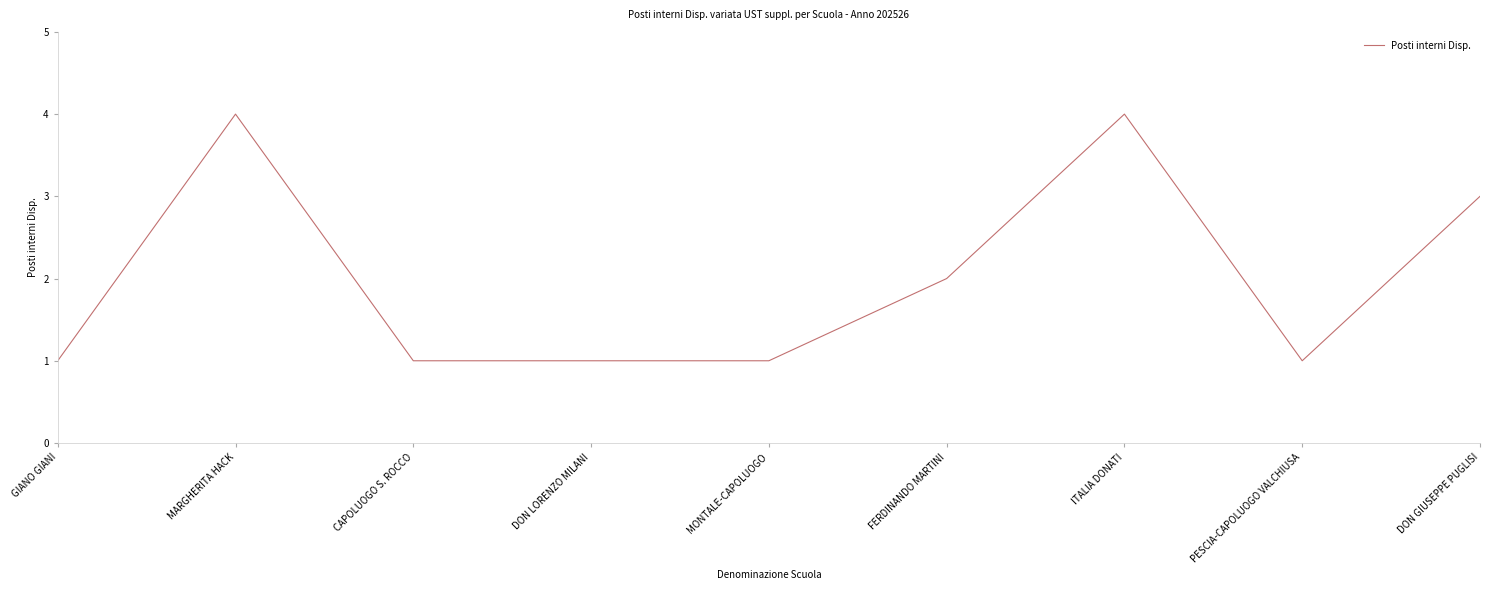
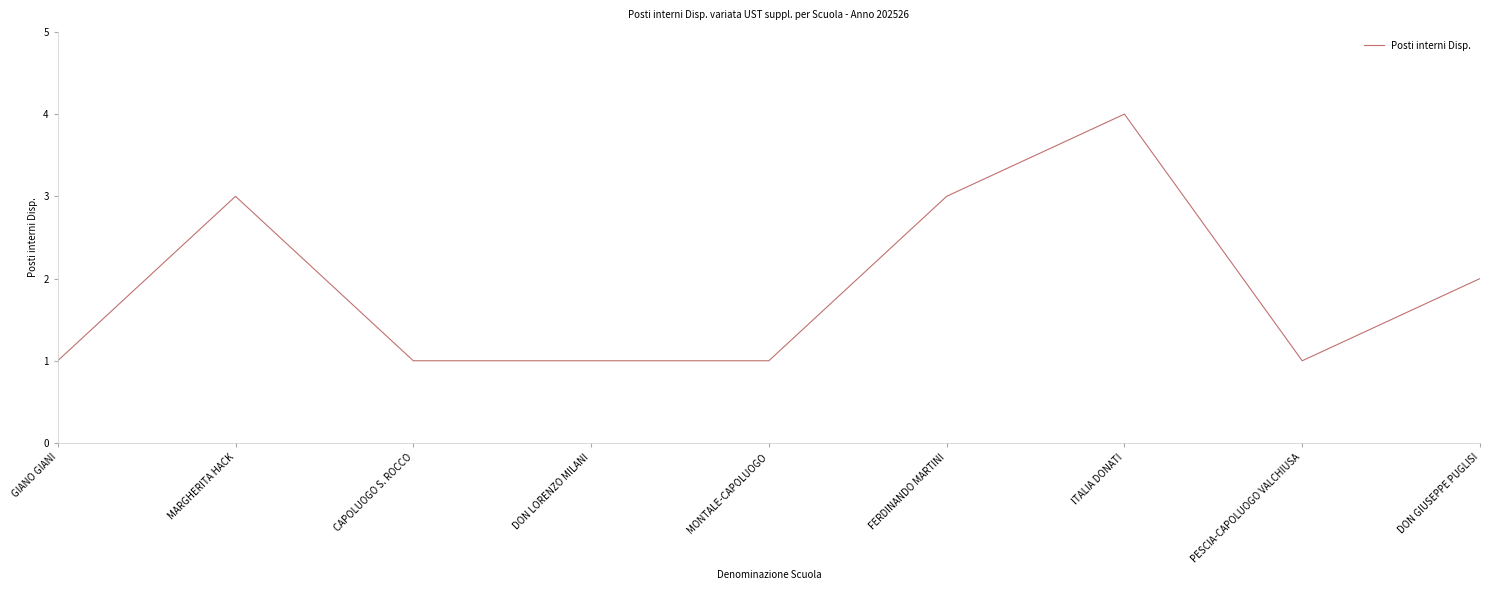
  {
    "GIANO GIANI": 1,
-   "MARGHERITA HACK": 4,
+   "MARGHERITA HACK": 3,
    "CAPOLUOGO S. ROCCO": 1,
    "DON LORENZO MILANI": 1,
    "MONTALE-CAPOLUOGO": 1,
-   "FERDINANDO MARTINI": 2,
+   "FERDINANDO MARTINI": 3,
    "ITALIA DONATI": 4,
    "PESCIA-CAPOLUOGO VALCHIUSA": 1,
-   "DON GIUSEPPE PUGLISI": 3
+   "DON GIUSEPPE PUGLISI": 2
  }
